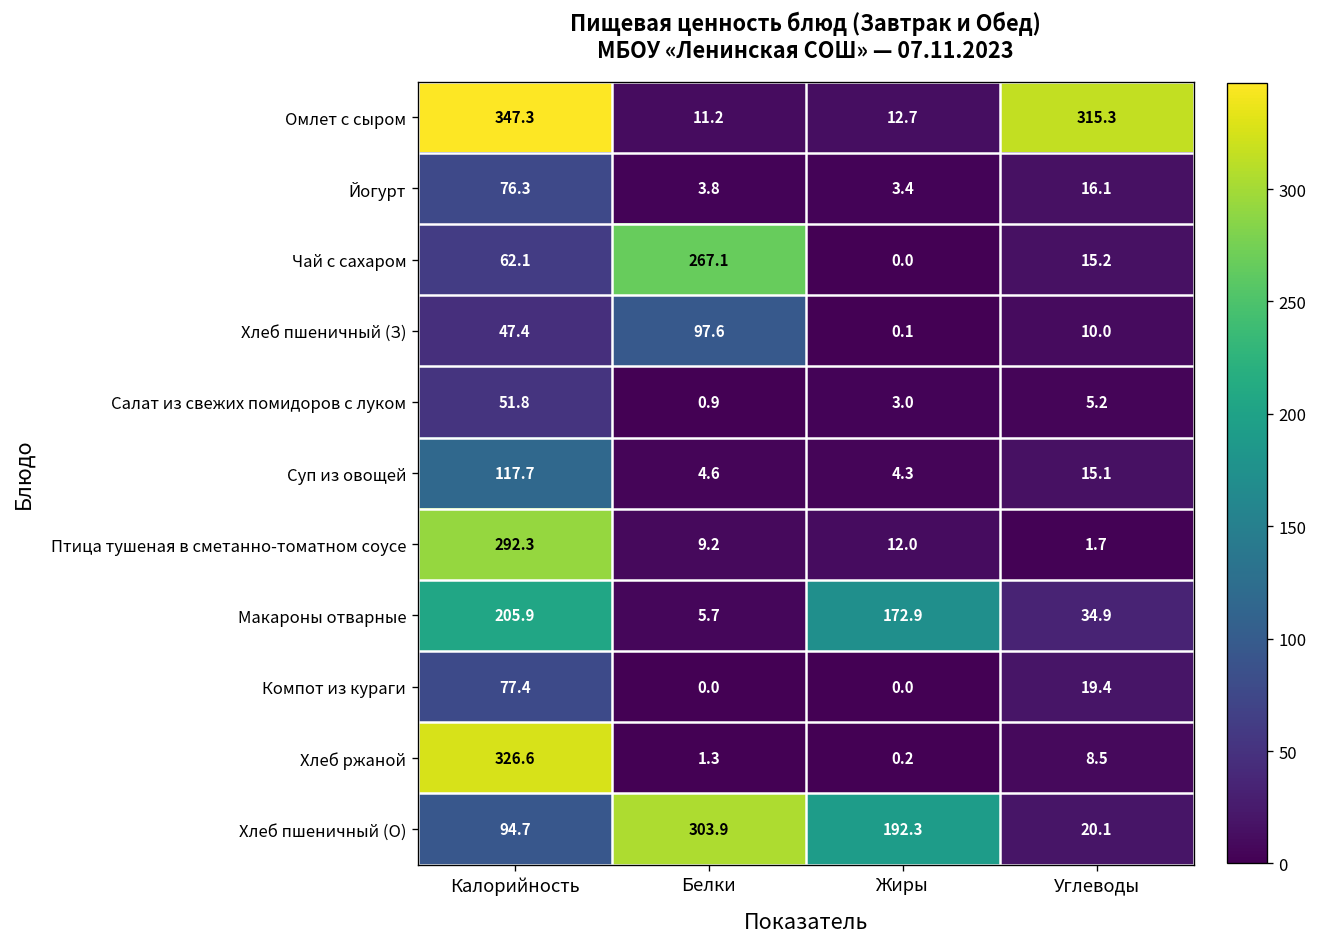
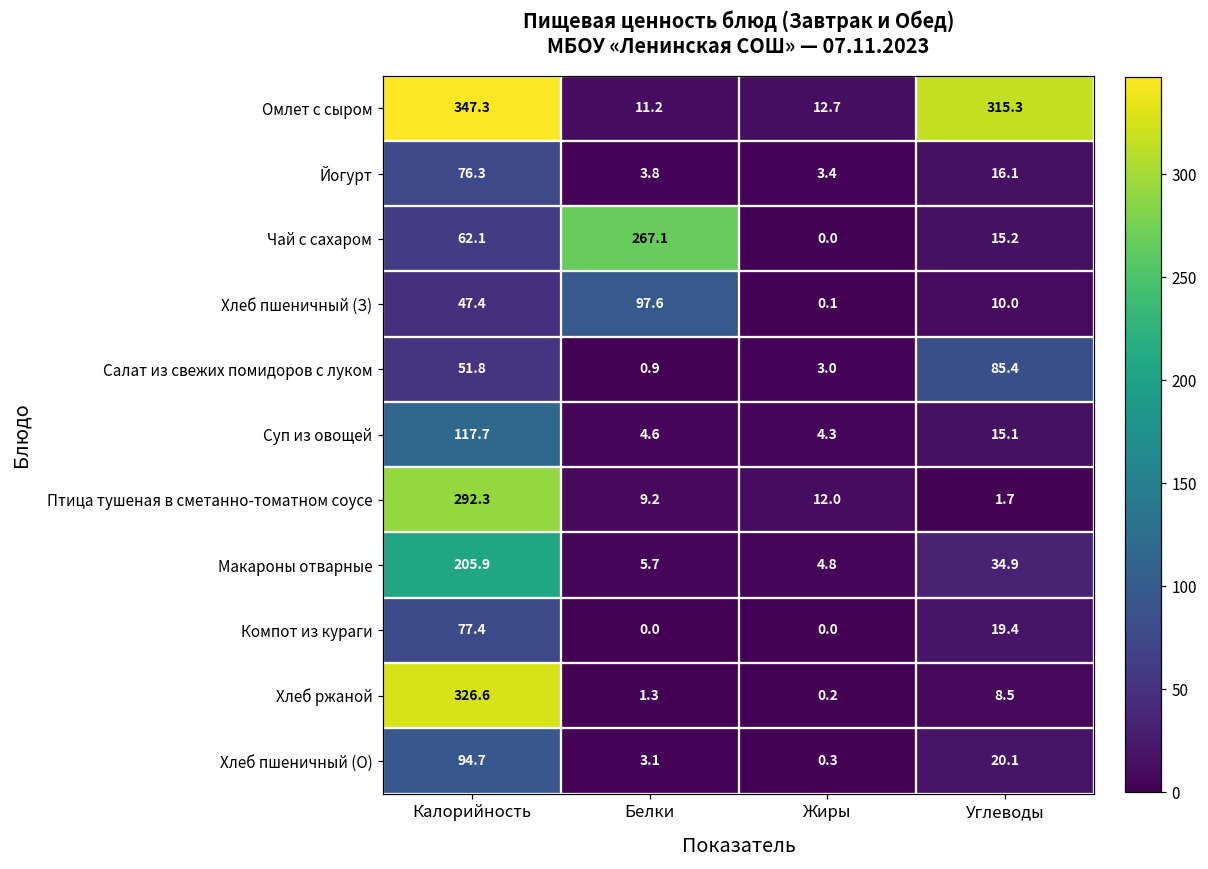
  {
    "Омлет с сыром": {
      "Калорийность": 347.3,
      "Белки": 11.2,
      "Жиры": 12.7,
      "Углеводы": 315.3
    },
    "Йогурт": {
      "Калорийность": 76.3,
      "Белки": 3.8,
      "Жиры": 3.4,
      "Углеводы": 16.1
    },
    "Чай с сахаром": {
      "Калорийность": 62.1,
      "Белки": 267.1,
      "Жиры": 0.0,
      "Углеводы": 15.2
    },
    "Хлеб пшеничный (З)": {
      "Калорийность": 47.4,
      "Белки": 97.6,
      "Жиры": 0.1,
      "Углеводы": 10.0
    },
    "Салат из свежих помидоров с луком": {
      "Калорийность": 51.8,
      "Белки": 0.9,
      "Жиры": 3.0,
-     "Углеводы": 5.2
+     "Углеводы": 85.4
    },
    "Суп из овощей": {
      "Калорийность": 117.7,
      "Белки": 4.6,
      "Жиры": 4.3,
      "Углеводы": 15.1
    },
    "Птица тушеная в сметанно-томатном соусе": {
      "Калорийность": 292.3,
      "Белки": 9.2,
      "Жиры": 12.0,
      "Углеводы": 1.7
    },
    "Макароны отварные": {
      "Калорийность": 205.9,
      "Белки": 5.7,
-     "Жиры": 172.9,
+     "Жиры": 4.8,
      "Углеводы": 34.9
    },
    "Компот из кураги": {
      "Калорийность": 77.4,
      "Белки": 0.0,
      "Жиры": 0.0,
      "Углеводы": 19.4
    },
    "Хлеб ржаной": {
      "Калорийность": 326.6,
      "Белки": 1.3,
      "Жиры": 0.2,
      "Углеводы": 8.5
    },
    "Хлеб пшеничный (О)": {
      "Калорийность": 94.7,
-     "Белки": 303.9,
-     "Жиры": 192.3,
+     "Белки": 3.1,
+     "Жиры": 0.3,
      "Углеводы": 20.1
    }
  }
